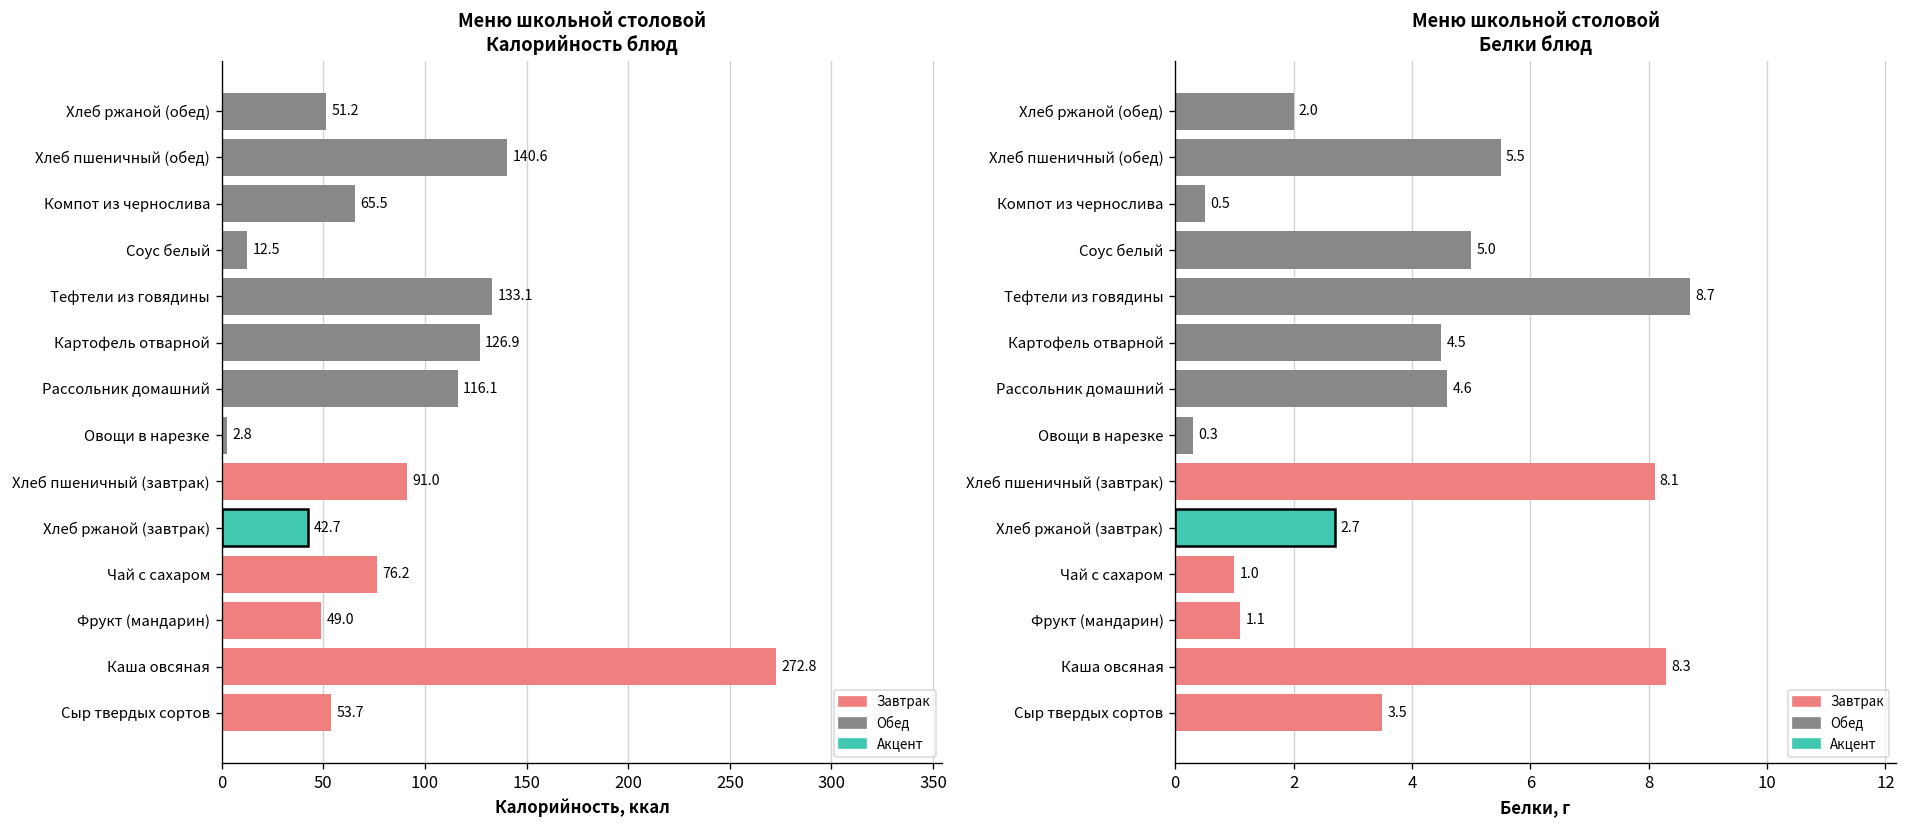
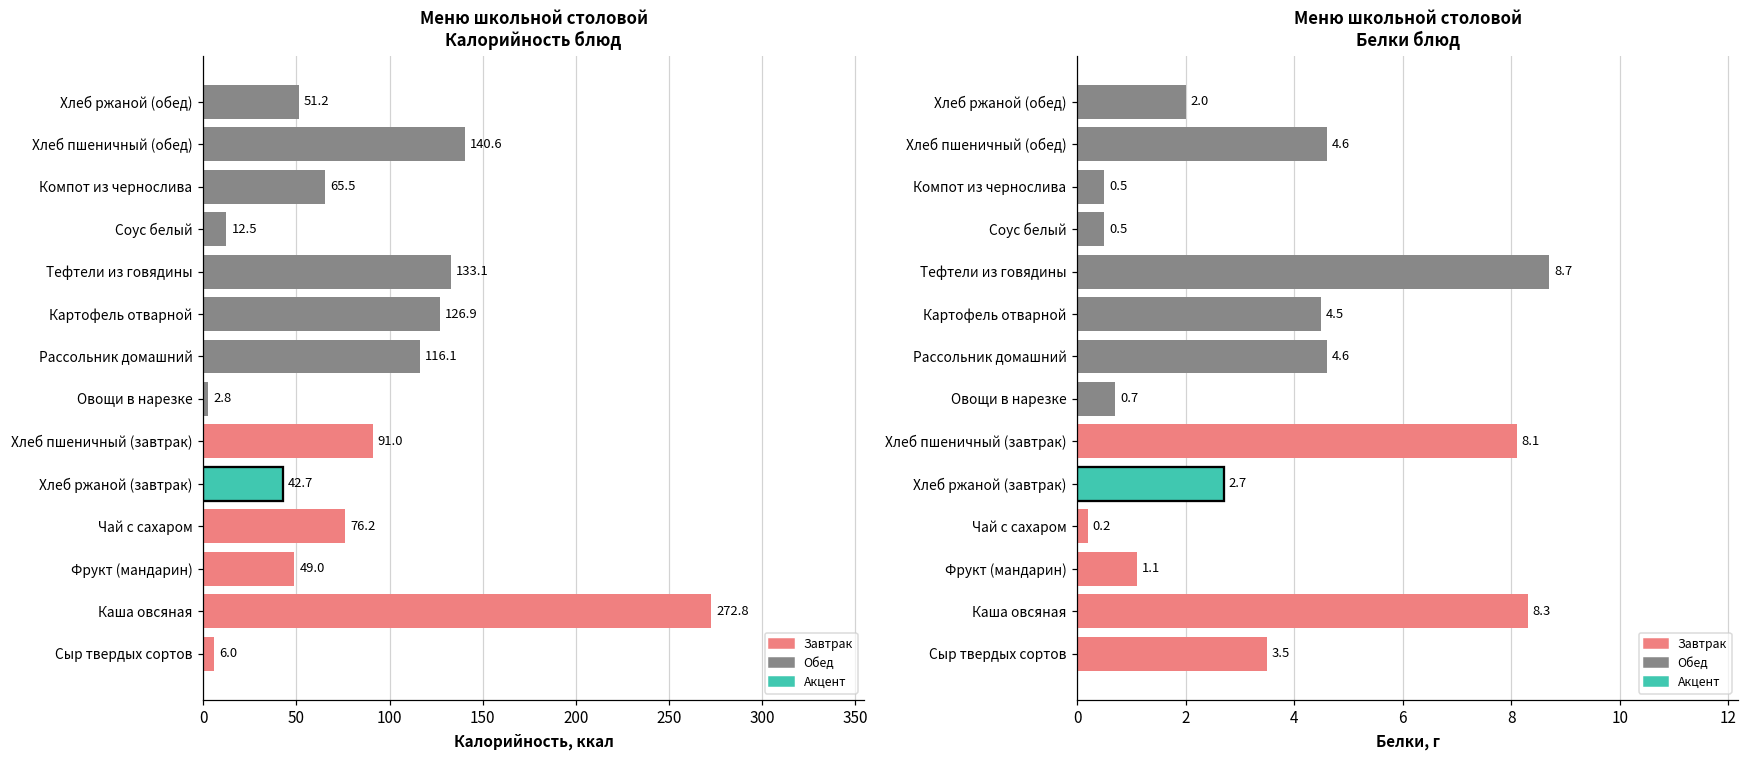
  {
    "Меню школьной столовой Калорийность блюд": {
      "Хлеб ржаной (обед)": 51.2,
      "Хлеб пшеничный (обед)": 140.6,
      "Компот из чернослива": 65.5,
      "Соус белый": 12.5,
      "Тефтели из говядины": 133.1,
      "Картофель отварной": 126.9,
      "Рассольник домашний": 116.1,
      "Овощи в нарезке": 2.8,
      "Хлеб пшеничный (завтрак)": 91.0,
      "Хлеб ржаной (завтрак)": 42.7,
      "Чай с сахаром": 76.2,
      "Фрукт (мандарин)": 49.0,
      "Каша овсяная": 272.8,
-     "Сыр твердых сортов": 53.7
+     "Сыр твердых сортов": 6.0
    },
    "Меню школьной столовой Белки блюд": {
      "Хлеб ржаной (обед)": 2.0,
-     "Хлеб пшеничный (обед)": 5.5,
+     "Хлеб пшеничный (обед)": 4.6,
      "Компот из чернослива": 0.5,
-     "Соус белый": 5.0,
+     "Соус белый": 0.5,
      "Тефтели из говядины": 8.7,
      "Картофель отварной": 4.5,
      "Рассольник домашний": 4.6,
-     "Овощи в нарезке": 0.3,
+     "Овощи в нарезке": 0.7,
      "Хлеб пшеничный (завтрак)": 8.1,
      "Хлеб ржаной (завтрак)": 2.7,
-     "Чай с сахаром": 1.0,
+     "Чай с сахаром": 0.2,
      "Фрукт (мандарин)": 1.1,
      "Каша овсяная": 8.3,
      "Сыр твердых сортов": 3.5
    }
  }
